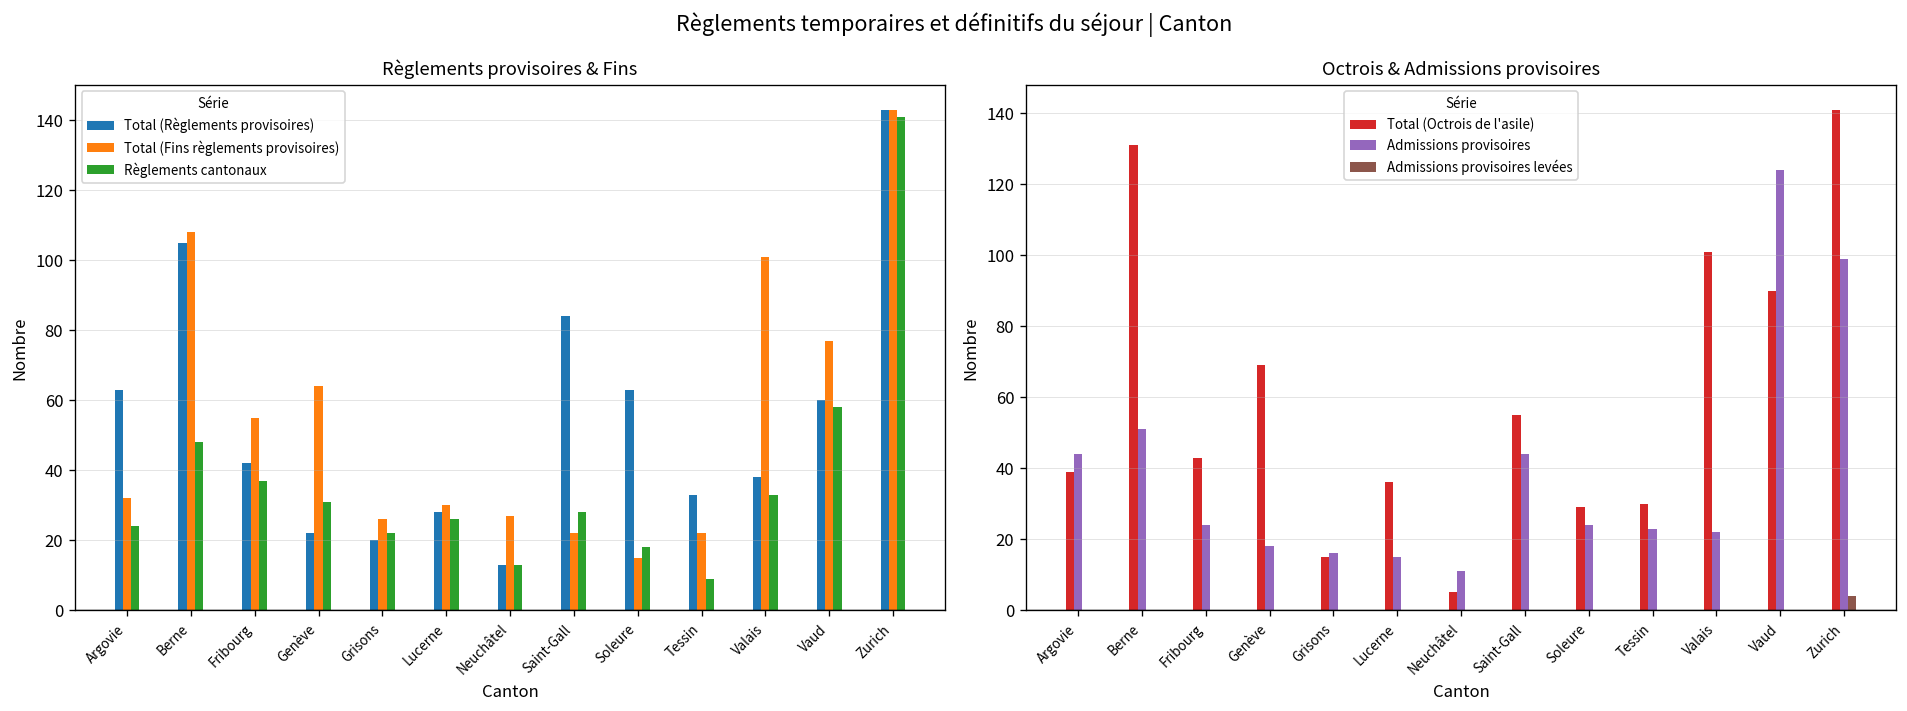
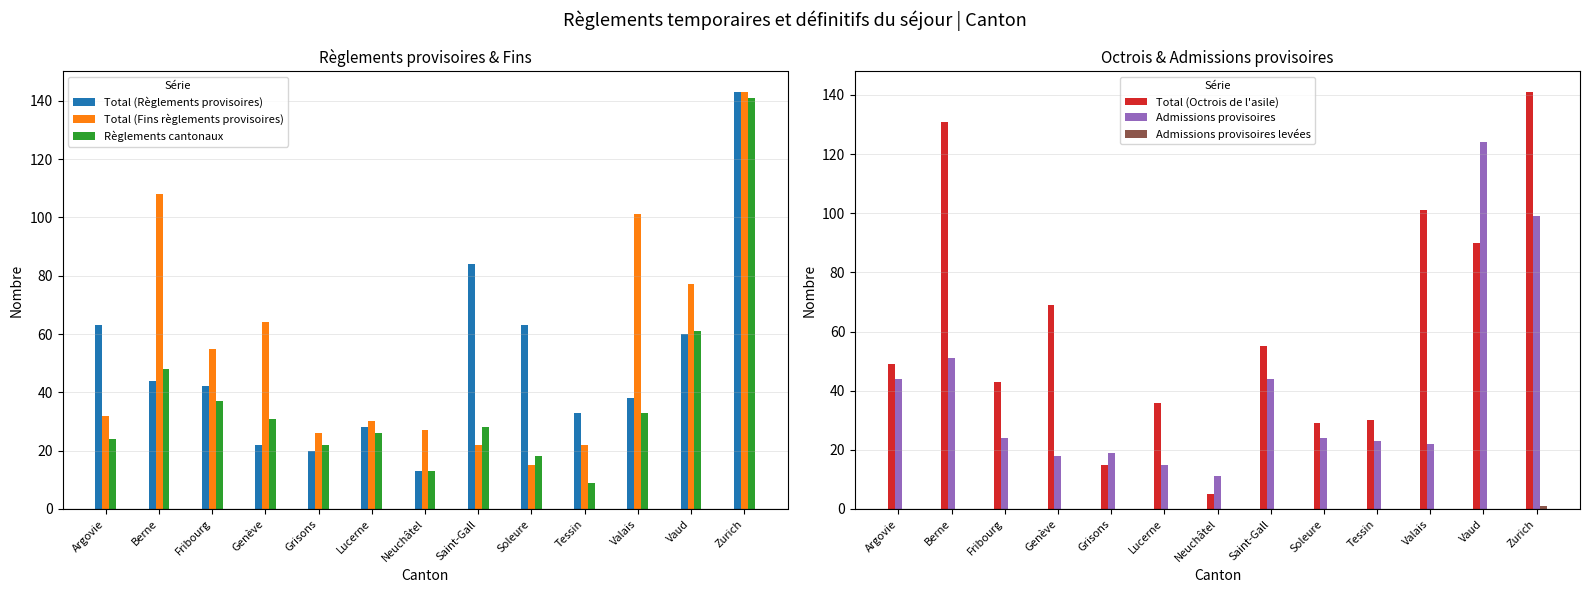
  {
    "Règlements provisoires & Fins": {
      "Total (Règlements provisoires)": {
        "Argovie": 63,
-       "Berne": 105,
+       "Berne": 44,
        "Fribourg": 42,
        "Genève": 22,
        "Grisons": 20,
        "Lucerne": 28,
        "Neuchâtel": 13,
        "Saint-Gall": 84,
        "Soleure": 63,
        "Tessin": 33,
        "Valais": 38,
        "Vaud": 60,
        "Zurich": 143
      },
      "Total (Fins règlements provisoires)": {
        "Argovie": 32,
        "Berne": 108,
        "Fribourg": 55,
        "Genève": 64,
        "Grisons": 26,
        "Lucerne": 30,
        "Neuchâtel": 27,
        "Saint-Gall": 22,
        "Soleure": 15,
        "Tessin": 22,
        "Valais": 101,
        "Vaud": 77,
        "Zurich": 143
      },
      "Règlements cantonaux": {
        "Argovie": 24,
        "Berne": 48,
        "Fribourg": 37,
        "Genève": 31,
        "Grisons": 22,
        "Lucerne": 26,
        "Neuchâtel": 13,
        "Saint-Gall": 28,
        "Soleure": 18,
        "Tessin": 9,
        "Valais": 33,
-       "Vaud": 58,
+       "Vaud": 61,
        "Zurich": 141
      }
    },
    "Octrois & Admissions provisoires": {
      "Total (Octrois de l'asile)": {
-       "Argovie": 39,
+       "Argovie": 49,
        "Berne": 131,
        "Fribourg": 43,
        "Genève": 69,
        "Grisons": 15,
        "Lucerne": 36,
        "Neuchâtel": 5,
        "Saint-Gall": 55,
        "Soleure": 29,
        "Tessin": 30,
        "Valais": 101,
        "Vaud": 90,
        "Zurich": 141
      },
      "Admissions provisoires": {
        "Argovie": 44,
        "Berne": 51,
        "Fribourg": 24,
        "Genève": 18,
-       "Grisons": 16,
+       "Grisons": 19,
        "Lucerne": 15,
        "Neuchâtel": 11,
        "Saint-Gall": 44,
        "Soleure": 24,
        "Tessin": 23,
        "Valais": 22,
        "Vaud": 124,
        "Zurich": 99
      },
      "Admissions provisoires levées": {
        "Argovie": 0,
        "Berne": 0,
        "Fribourg": 0,
        "Genève": 0,
        "Grisons": 0,
        "Lucerne": 0,
        "Neuchâtel": 0,
        "Saint-Gall": 0,
        "Soleure": 0,
        "Tessin": 0,
        "Valais": 0,
        "Vaud": 0,
-       "Zurich": 4
+       "Zurich": 1
      }
    }
  }
